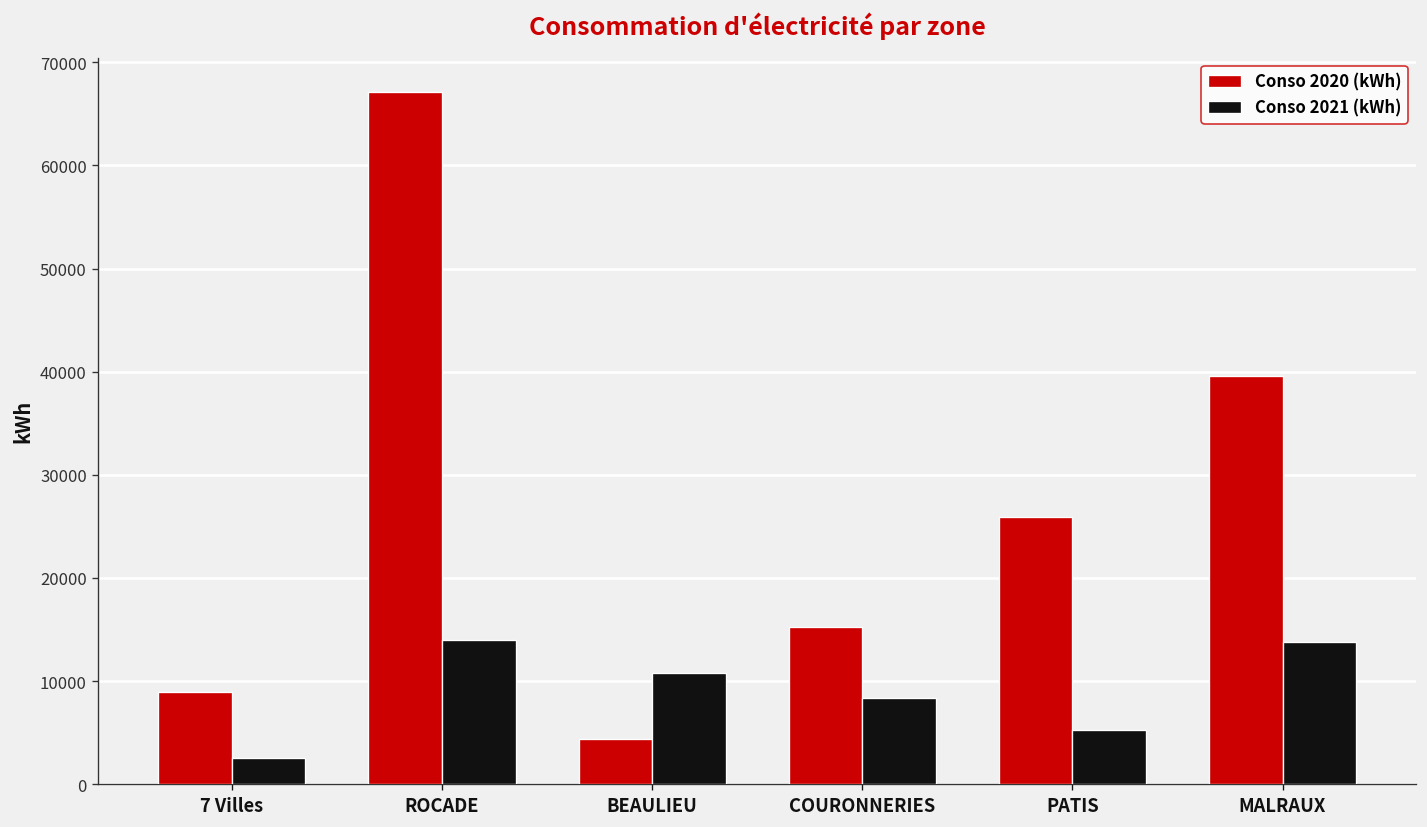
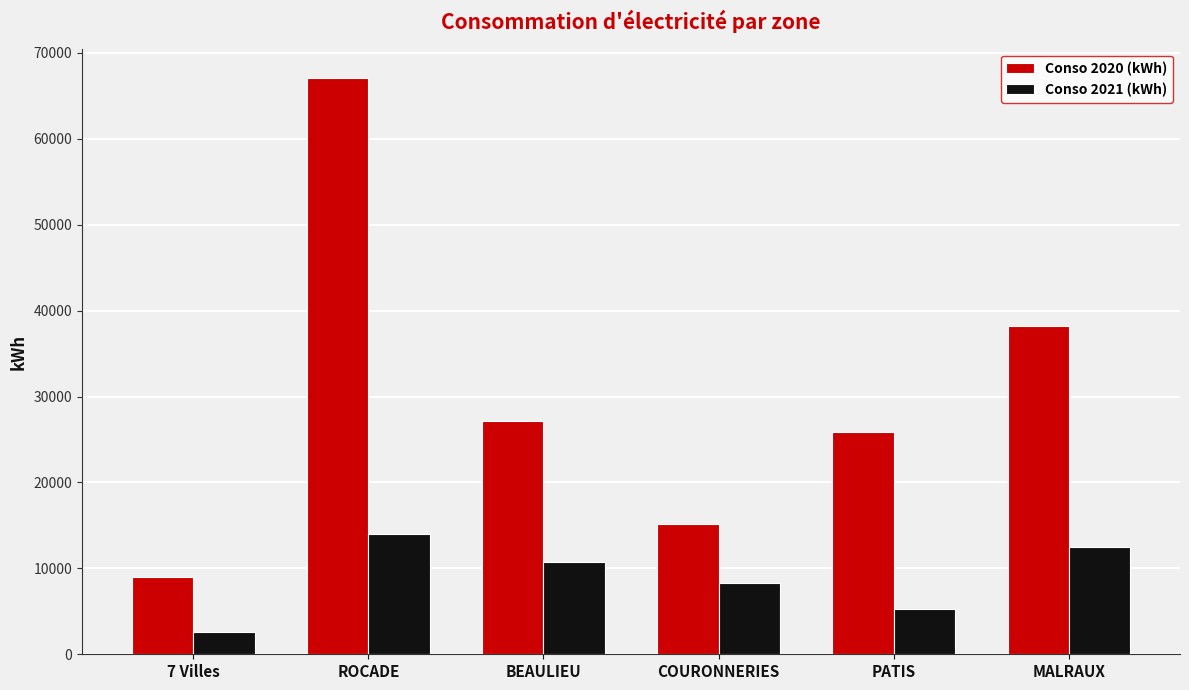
  {
    "Conso 2020 (kWh)": {
      "7 Villes": 9000,
      "ROCADE": 67000,
-     "BEAULIEU": 4000,
+     "BEAULIEU": 27000,
      "COURONNERIES": 15000,
      "PATIS": 26000,
-     "MALRAUX": 40000
+     "MALRAUX": 38000
    },
    "Conso 2021 (kWh)": {
      "7 Villes": 3000,
      "ROCADE": 14000,
      "BEAULIEU": 11000,
      "COURONNERIES": 8000,
      "PATIS": 5000,
-     "MALRAUX": 14000
+     "MALRAUX": 12000
    }
  }
